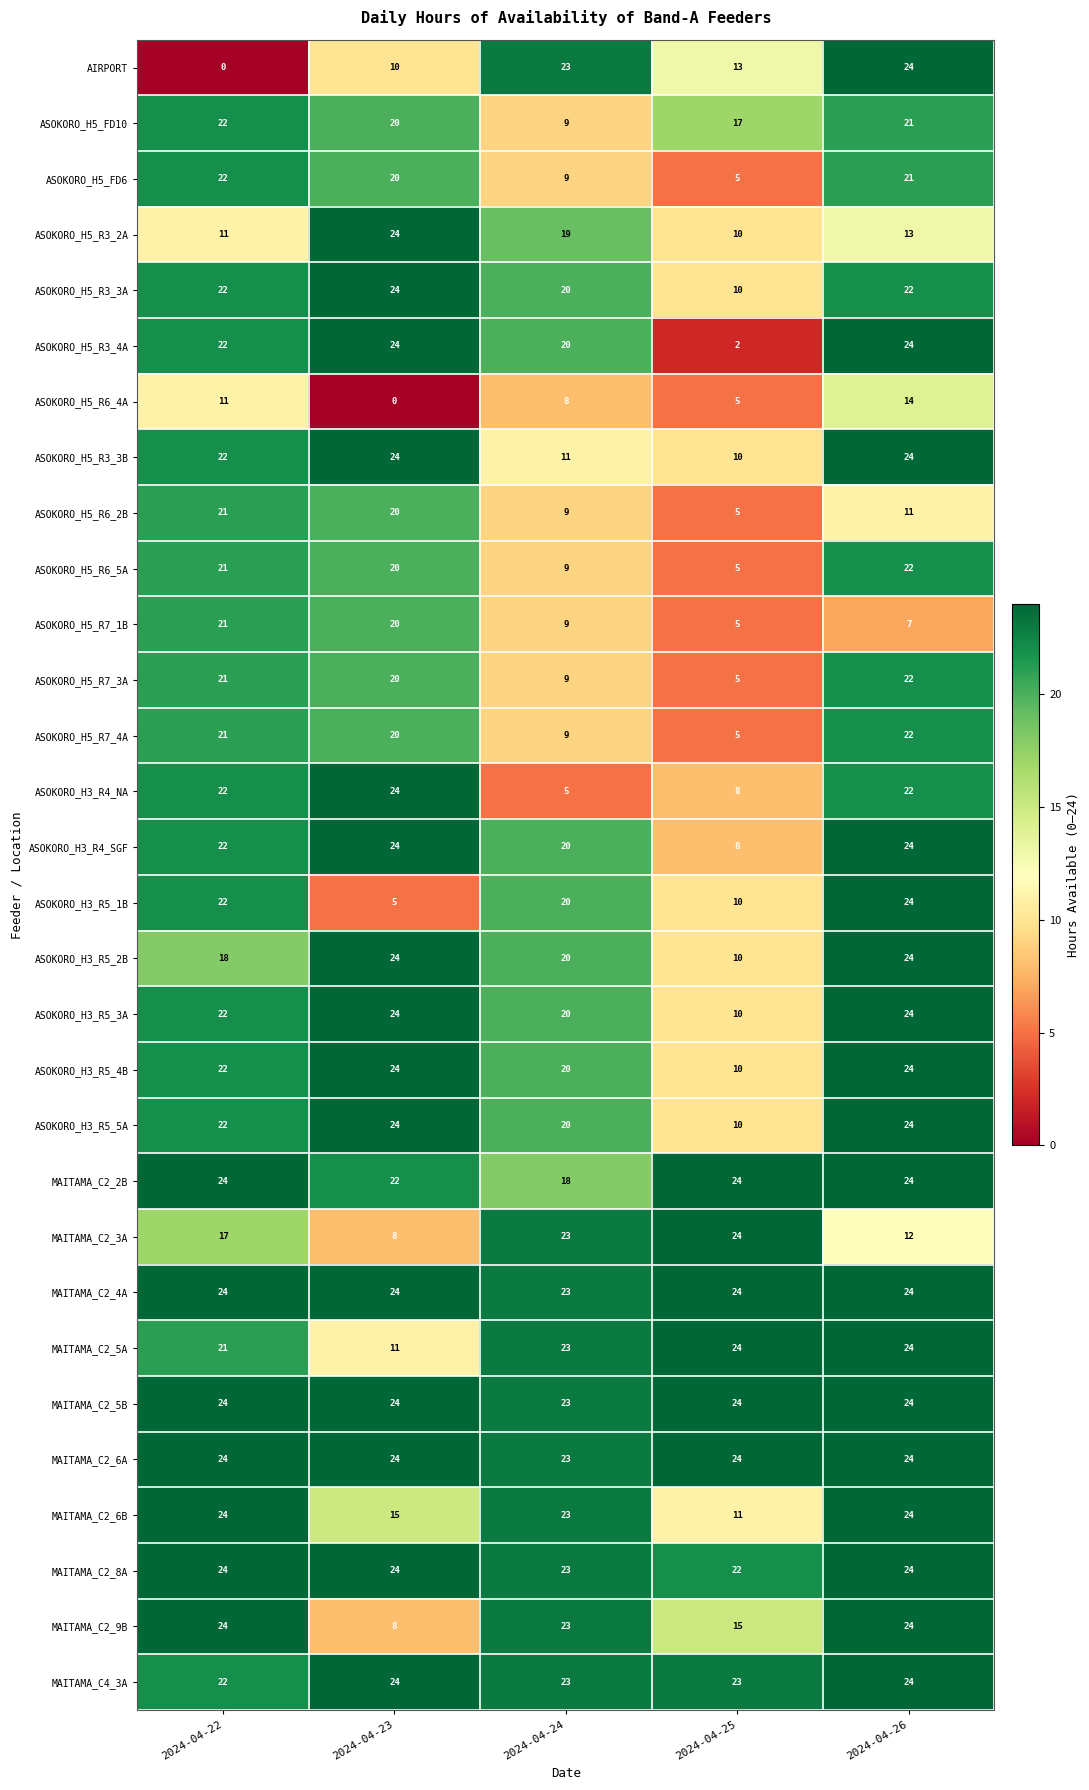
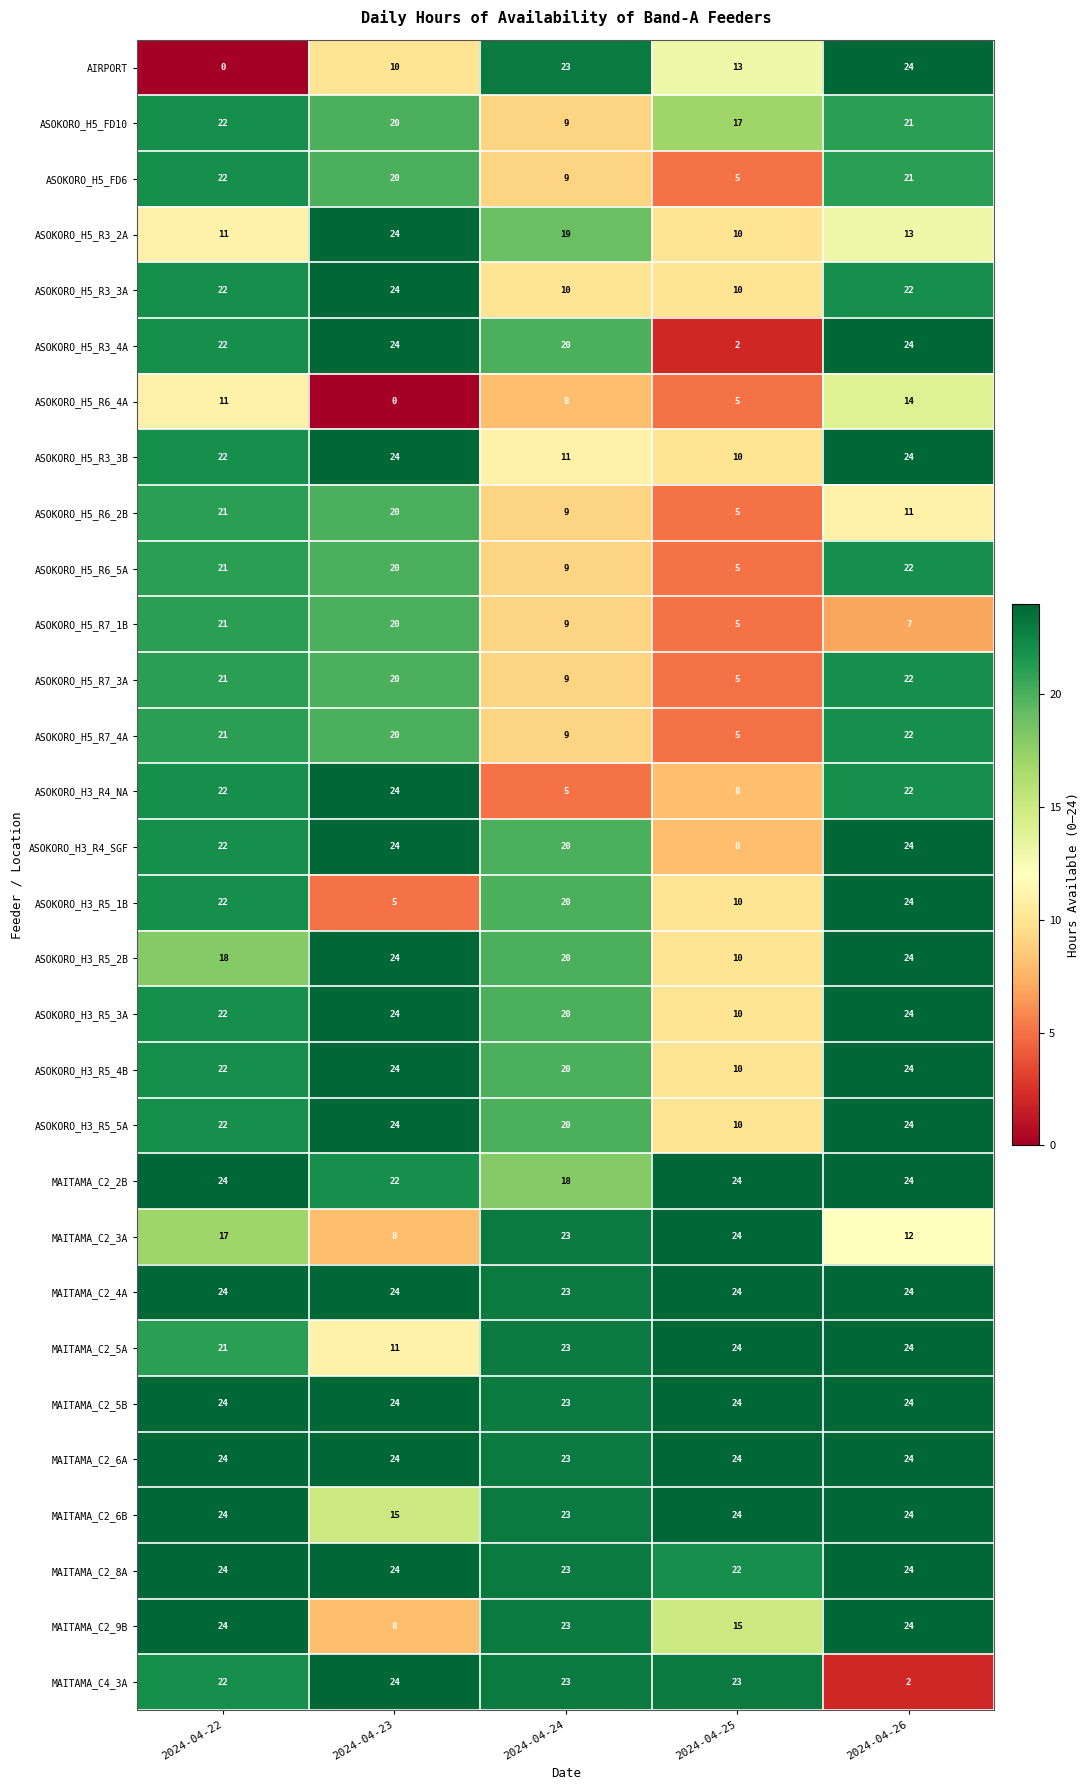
  {
    "AIRPORT": {
      "2024-04-22": 0,
      "2024-04-23": 10,
      "2024-04-24": 23,
      "2024-04-25": 13,
      "2024-04-26": 24
    },
    "ASOKORO_H5_FD10": {
      "2024-04-22": 22,
      "2024-04-23": 20,
      "2024-04-24": 9,
      "2024-04-25": 17,
      "2024-04-26": 21
    },
    "ASOKORO_H5_FD6": {
      "2024-04-22": 22,
      "2024-04-23": 20,
      "2024-04-24": 9,
      "2024-04-25": 5,
      "2024-04-26": 21
    },
    "ASOKORO_H5_R3_2A": {
      "2024-04-22": 11,
      "2024-04-23": 24,
      "2024-04-24": 19,
      "2024-04-25": 10,
      "2024-04-26": 13
    },
    "ASOKORO_H5_R3_3A": {
      "2024-04-22": 22,
      "2024-04-23": 24,
-     "2024-04-24": 20,
+     "2024-04-24": 10,
      "2024-04-25": 10,
      "2024-04-26": 22
    },
    "ASOKORO_H5_R3_4A": {
      "2024-04-22": 22,
      "2024-04-23": 24,
      "2024-04-24": 20,
      "2024-04-25": 2,
      "2024-04-26": 24
    },
    "ASOKORO_H5_R6_4A": {
      "2024-04-22": 11,
      "2024-04-23": 0,
      "2024-04-24": 8,
      "2024-04-25": 5,
      "2024-04-26": 14
    },
    "ASOKORO_H5_R3_3B": {
      "2024-04-22": 22,
      "2024-04-23": 24,
      "2024-04-24": 11,
      "2024-04-25": 10,
      "2024-04-26": 24
    },
    "ASOKORO_H5_R6_2B": {
      "2024-04-22": 21,
      "2024-04-23": 20,
      "2024-04-24": 9,
      "2024-04-25": 5,
      "2024-04-26": 11
    },
    "ASOKORO_H5_R6_5A": {
      "2024-04-22": 21,
      "2024-04-23": 20,
      "2024-04-24": 9,
      "2024-04-25": 5,
      "2024-04-26": 22
    },
    "ASOKORO_H5_R7_1B": {
      "2024-04-22": 21,
      "2024-04-23": 20,
      "2024-04-24": 9,
      "2024-04-25": 5,
      "2024-04-26": 7
    },
    "ASOKORO_H5_R7_3A": {
      "2024-04-22": 21,
      "2024-04-23": 20,
      "2024-04-24": 9,
      "2024-04-25": 5,
      "2024-04-26": 22
    },
    "ASOKORO_H5_R7_4A": {
      "2024-04-22": 21,
      "2024-04-23": 20,
      "2024-04-24": 9,
      "2024-04-25": 5,
      "2024-04-26": 22
    },
    "ASOKORO_H3_R4_NA": {
      "2024-04-22": 22,
      "2024-04-23": 24,
      "2024-04-24": 5,
      "2024-04-25": 8,
      "2024-04-26": 22
    },
    "ASOKORO_H3_R4_SGF": {
      "2024-04-22": 22,
      "2024-04-23": 24,
      "2024-04-24": 20,
      "2024-04-25": 8,
      "2024-04-26": 24
    },
    "ASOKORO_H3_R5_1B": {
      "2024-04-22": 22,
      "2024-04-23": 5,
      "2024-04-24": 20,
      "2024-04-25": 10,
      "2024-04-26": 24
    },
    "ASOKORO_H3_R5_2B": {
      "2024-04-22": 18,
      "2024-04-23": 24,
      "2024-04-24": 20,
      "2024-04-25": 10,
      "2024-04-26": 24
    },
    "ASOKORO_H3_R5_3A": {
      "2024-04-22": 22,
      "2024-04-23": 24,
      "2024-04-24": 20,
      "2024-04-25": 10,
      "2024-04-26": 24
    },
    "ASOKORO_H3_R5_4B": {
      "2024-04-22": 22,
      "2024-04-23": 24,
      "2024-04-24": 20,
      "2024-04-25": 10,
      "2024-04-26": 24
    },
    "ASOKORO_H3_R5_5A": {
      "2024-04-22": 22,
      "2024-04-23": 24,
      "2024-04-24": 20,
      "2024-04-25": 10,
      "2024-04-26": 24
    },
    "MAITAMA_C2_2B": {
      "2024-04-22": 24,
      "2024-04-23": 22,
      "2024-04-24": 18,
      "2024-04-25": 24,
      "2024-04-26": 24
    },
    "MAITAMA_C2_3A": {
      "2024-04-22": 17,
      "2024-04-23": 8,
      "2024-04-24": 23,
      "2024-04-25": 24,
      "2024-04-26": 12
    },
    "MAITAMA_C2_4A": {
      "2024-04-22": 24,
      "2024-04-23": 24,
      "2024-04-24": 23,
      "2024-04-25": 24,
      "2024-04-26": 24
    },
    "MAITAMA_C2_5A": {
      "2024-04-22": 21,
      "2024-04-23": 11,
      "2024-04-24": 23,
      "2024-04-25": 24,
      "2024-04-26": 24
    },
    "MAITAMA_C2_5B": {
      "2024-04-22": 24,
      "2024-04-23": 24,
      "2024-04-24": 23,
      "2024-04-25": 24,
      "2024-04-26": 24
    },
    "MAITAMA_C2_6A": {
      "2024-04-22": 24,
      "2024-04-23": 24,
      "2024-04-24": 23,
      "2024-04-25": 24,
      "2024-04-26": 24
    },
    "MAITAMA_C2_6B": {
      "2024-04-22": 24,
      "2024-04-23": 15,
      "2024-04-24": 23,
-     "2024-04-25": 11,
+     "2024-04-25": 24,
      "2024-04-26": 24
    },
    "MAITAMA_C2_8A": {
      "2024-04-22": 24,
      "2024-04-23": 24,
      "2024-04-24": 23,
      "2024-04-25": 22,
      "2024-04-26": 24
    },
    "MAITAMA_C2_9B": {
      "2024-04-22": 24,
      "2024-04-23": 8,
      "2024-04-24": 23,
      "2024-04-25": 15,
      "2024-04-26": 24
    },
    "MAITAMA_C4_3A": {
      "2024-04-22": 22,
      "2024-04-23": 24,
      "2024-04-24": 23,
      "2024-04-25": 23,
-     "2024-04-26": 24
+     "2024-04-26": 2
    }
  }
